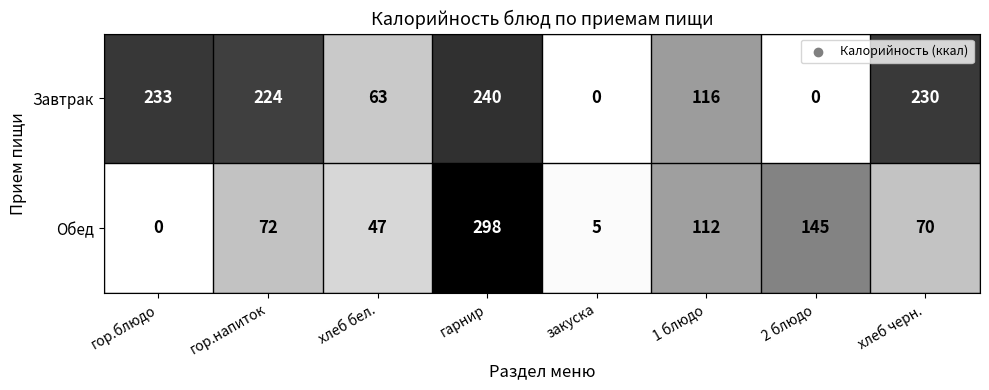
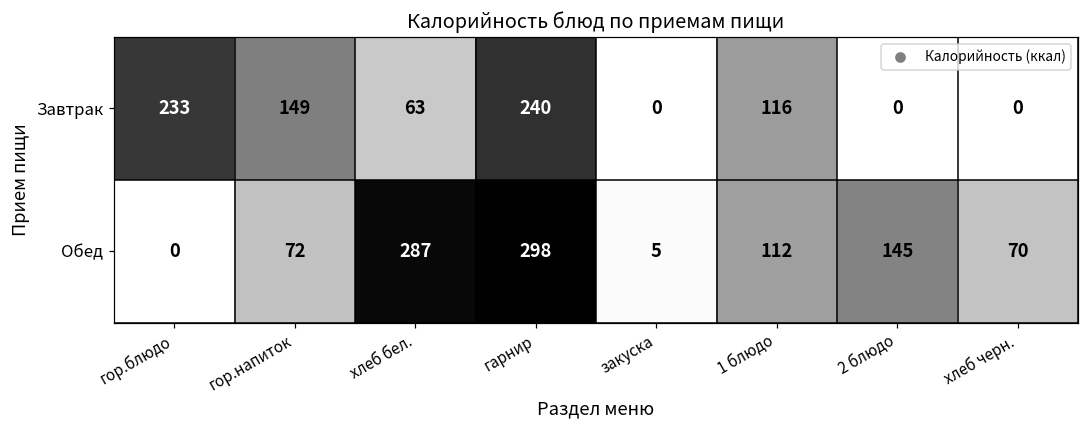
  {
    "Завтрак": {
      "гор.блюдо": 233,
-     "гор.напиток": 224,
+     "гор.напиток": 149,
      "хлеб бел.": 63,
      "гарнир": 240,
      "закуска": 0,
      "1 блюдо": 116,
      "2 блюдо": 0,
-     "хлеб черн.": 230
+     "хлеб черн.": 0
    },
    "Обед": {
      "гор.блюдо": 0,
      "гор.напиток": 72,
-     "хлеб бел.": 47,
+     "хлеб бел.": 287,
      "гарнир": 298,
      "закуска": 5,
      "1 блюдо": 112,
      "2 блюдо": 145,
      "хлеб черн.": 70
    }
  }
